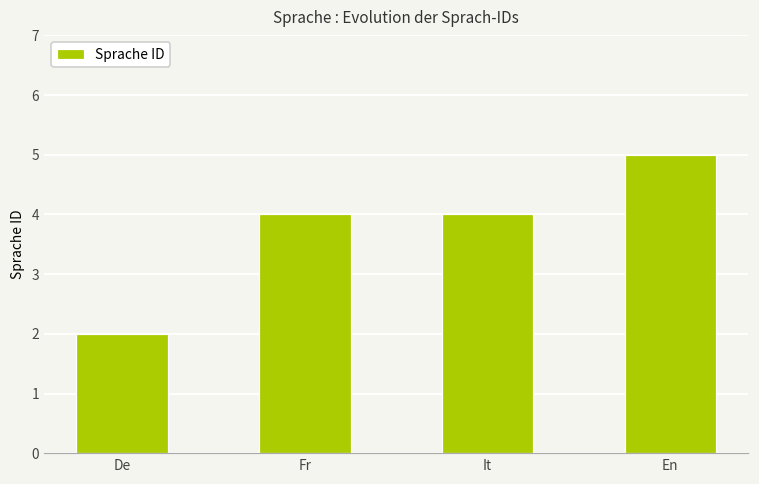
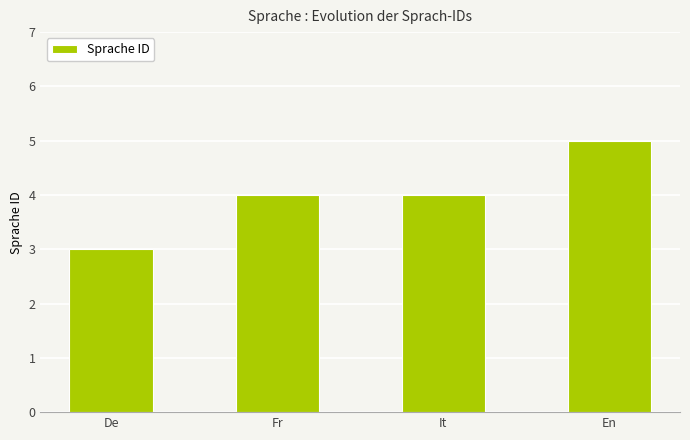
  {
-   "De": 2,
+   "De": 3,
    "Fr": 4,
    "It": 4,
    "En": 5
  }
